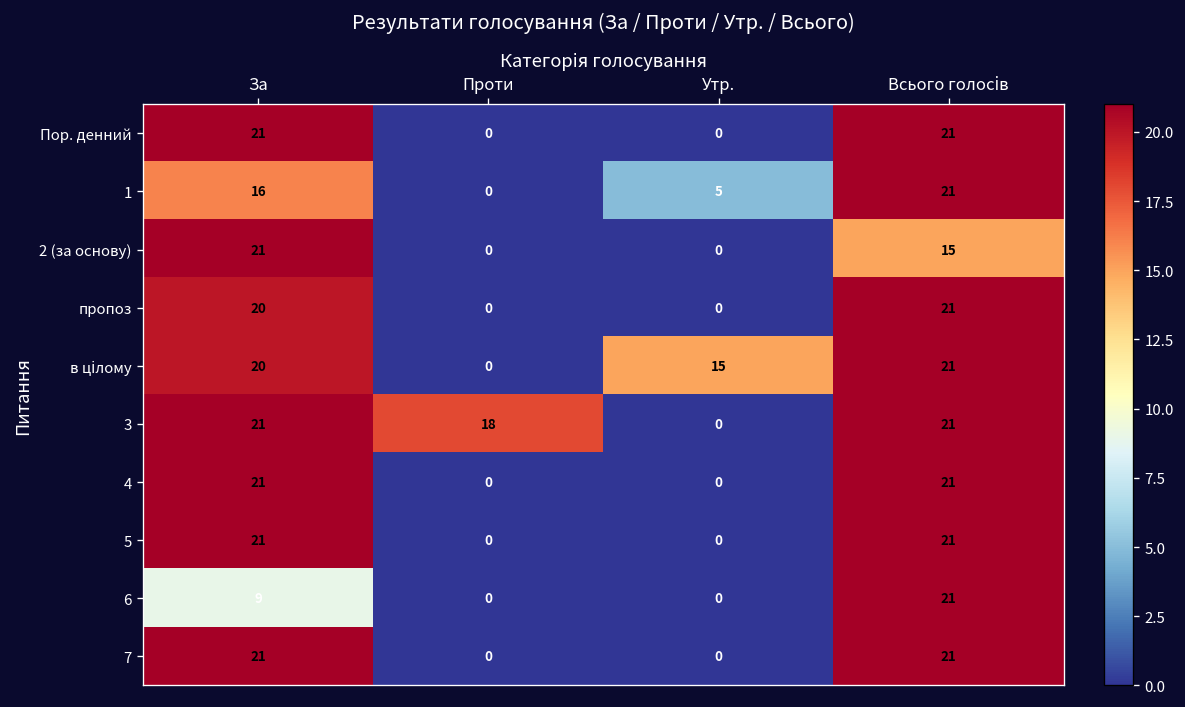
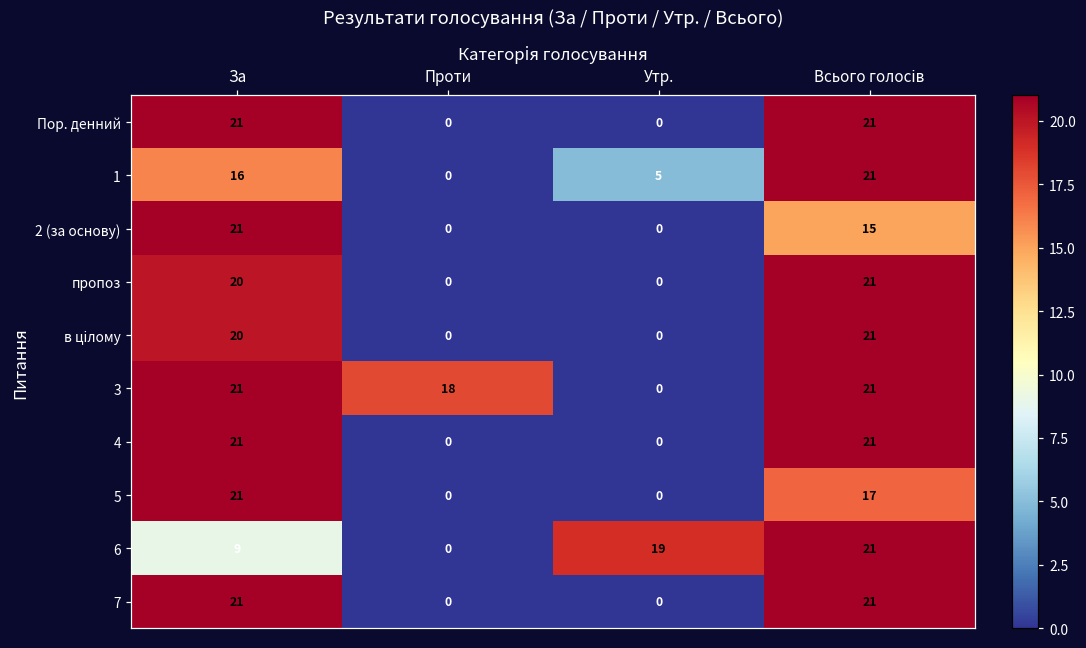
  {
    "Пор. денний": {
      "За": 21,
      "Проти": 0,
      "Утр.": 0,
      "Всього голосів": 21
    },
    "1": {
      "За": 16,
      "Проти": 0,
      "Утр.": 5,
      "Всього голосів": 21
    },
    "2 (за основу)": {
      "За": 21,
      "Проти": 0,
      "Утр.": 0,
      "Всього голосів": 15
    },
    "пропоз": {
      "За": 20,
      "Проти": 0,
      "Утр.": 0,
      "Всього голосів": 21
    },
    "в цілому": {
      "За": 20,
      "Проти": 0,
-     "Утр.": 15,
+     "Утр.": 0,
      "Всього голосів": 21
    },
    "3": {
      "За": 21,
      "Проти": 18,
      "Утр.": 0,
      "Всього голосів": 21
    },
    "4": {
      "За": 21,
      "Проти": 0,
      "Утр.": 0,
      "Всього голосів": 21
    },
    "5": {
      "За": 21,
      "Проти": 0,
      "Утр.": 0,
-     "Всього голосів": 21
+     "Всього голосів": 17
    },
    "6": {
      "Проти": 0,
-     "Утр.": 0,
+     "Утр.": 19,
      "Всього голосів": 21
    },
    "7": {
      "За": 21,
      "Проти": 0,
      "Утр.": 0,
      "Всього голосів": 21
    }
  }
